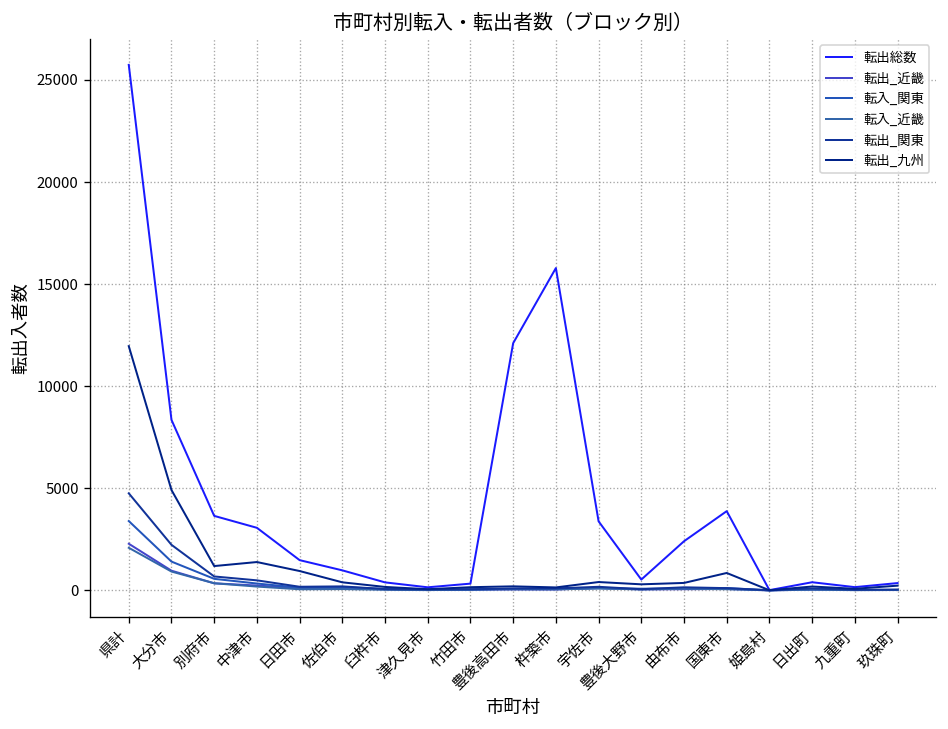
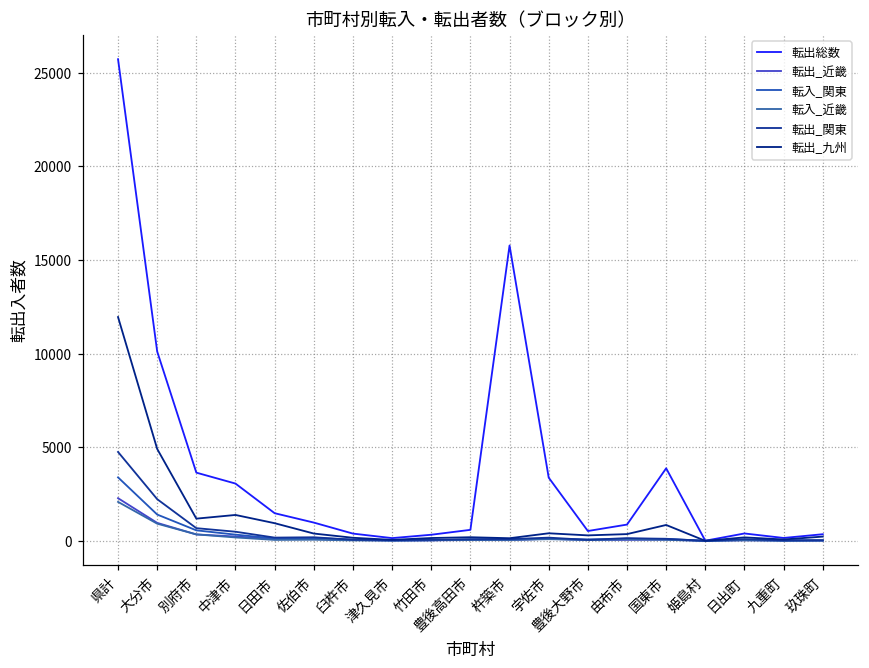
  {
    "転出総数": {
      "県計": 25700,
-     "大分市": 8300,
+     "大分市": 10100,
      "別府市": 3600,
      "中津市": 3100,
      "日田市": 1500,
      "佐伯市": 1000,
      "臼杵市": 400,
      "竹田市": 300,
-     "豊後高田市": 12100,
+     "豊後高田市": 600,
      "杵築市": 15800,
      "宇佐市": 3400,
      "豊後大野市": 500,
-     "由布市": 2400,
+     "由布市": 900,
      "国東市": 3900,
      "日出町": 400
    }
  }
